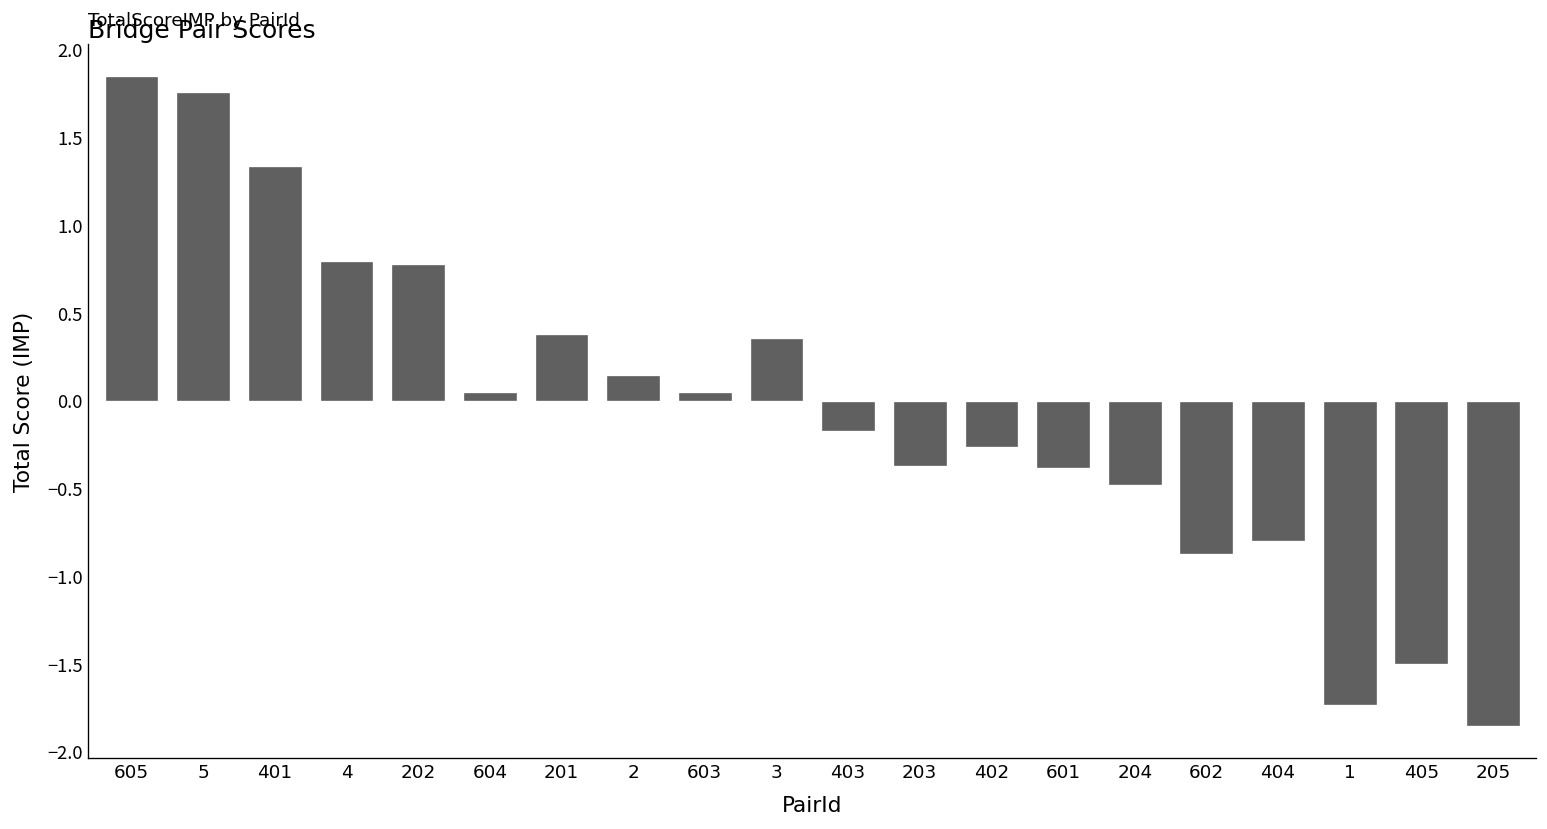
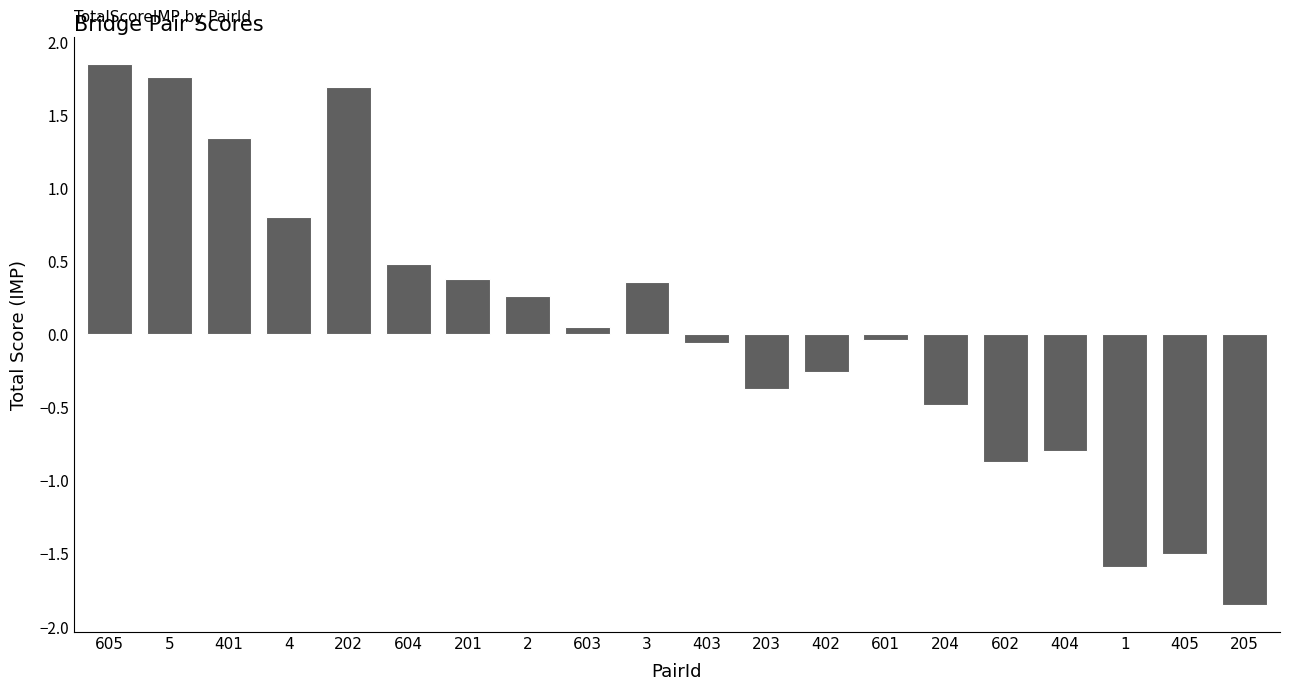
  {
    "605": 1.85,
    "5": 1.76,
    "401": 1.34,
    "4": 0.80,
-   "202": 0.78,
-   "604": 0.05,
+   "202": 1.69,
+   "604": 0.48,
    "201": 0.38,
-   "2": 0.15,
+   "2": 0.26,
    "603": 0.05,
    "3": 0.36,
-   "403": -0.17,
+   "403": -0.06,
    "203": -0.37,
    "402": -0.26,
-   "601": -0.38,
+   "601": -0.04,
    "204": -0.48,
    "602": -0.87,
    "404": -0.80,
-   "1": -1.73,
+   "1": -1.59,
    "405": -1.50,
    "205": -1.85
  }
